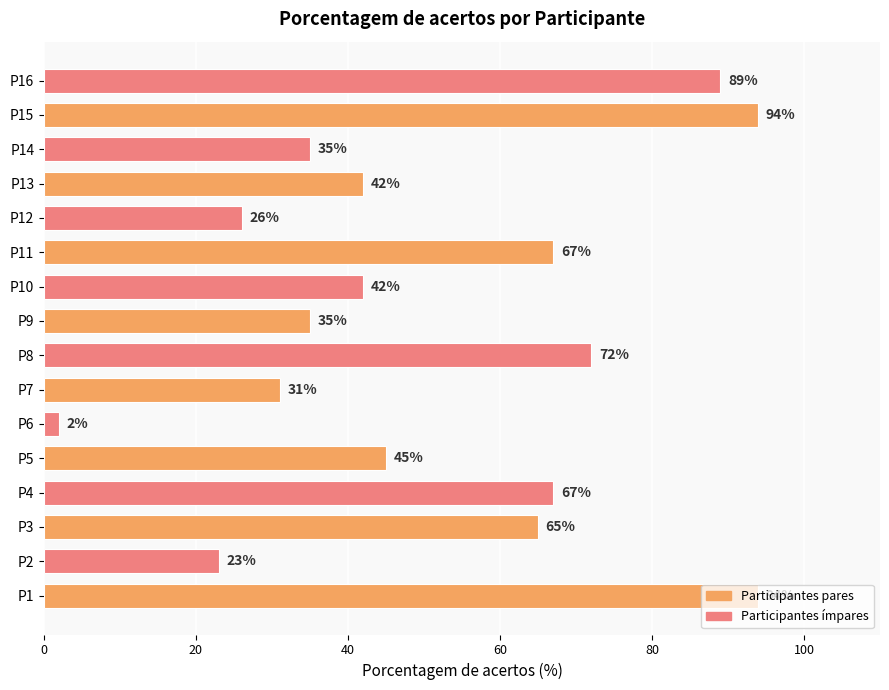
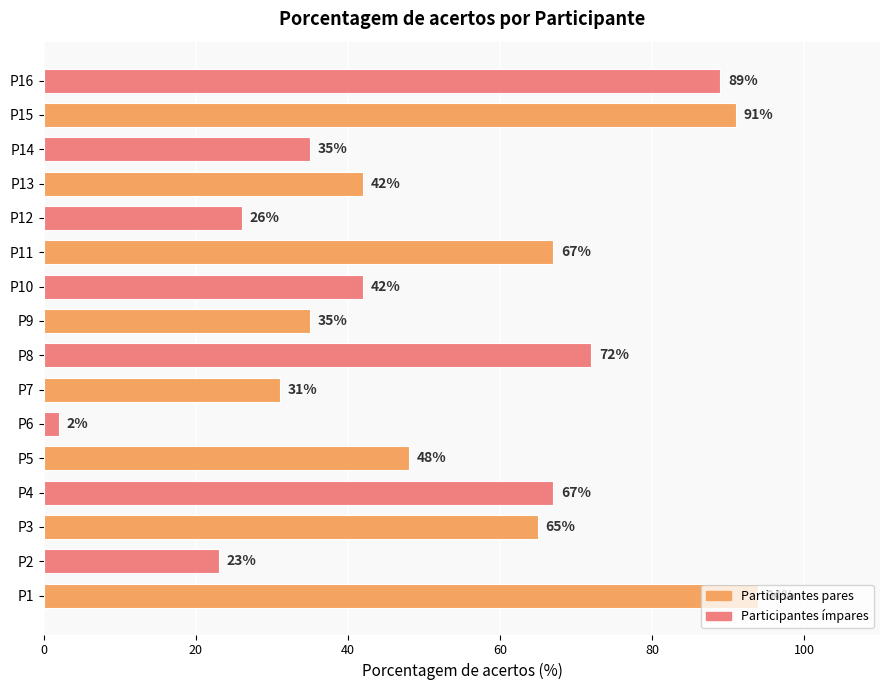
  {
    "P16": "89%",
-   "P15": "94%",
+   "P15": "91%",
    "P14": "35%",
    "P13": "42%",
    "P12": "26%",
    "P11": "67%",
    "P10": "42%",
    "P9": "35%",
    "P8": "72%",
    "P7": "31%",
    "P6": "2%",
-   "P5": "45%",
+   "P5": "48%",
    "P4": "67%",
    "P3": "65%",
    "P2": "23%"
  }
